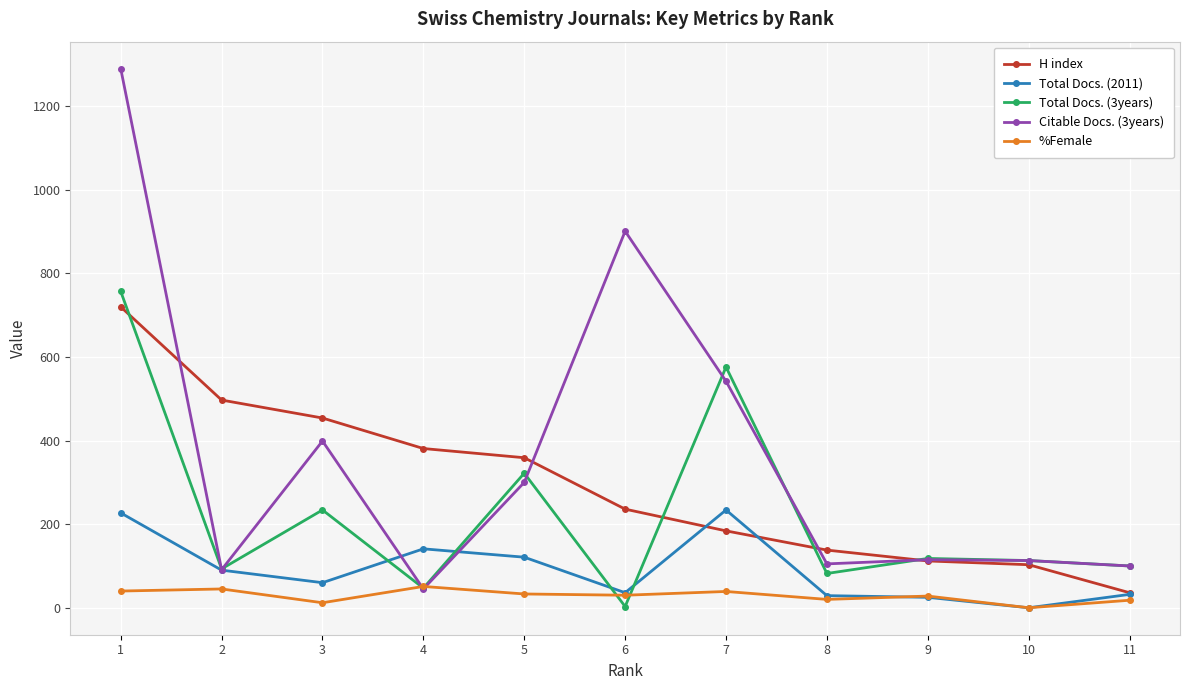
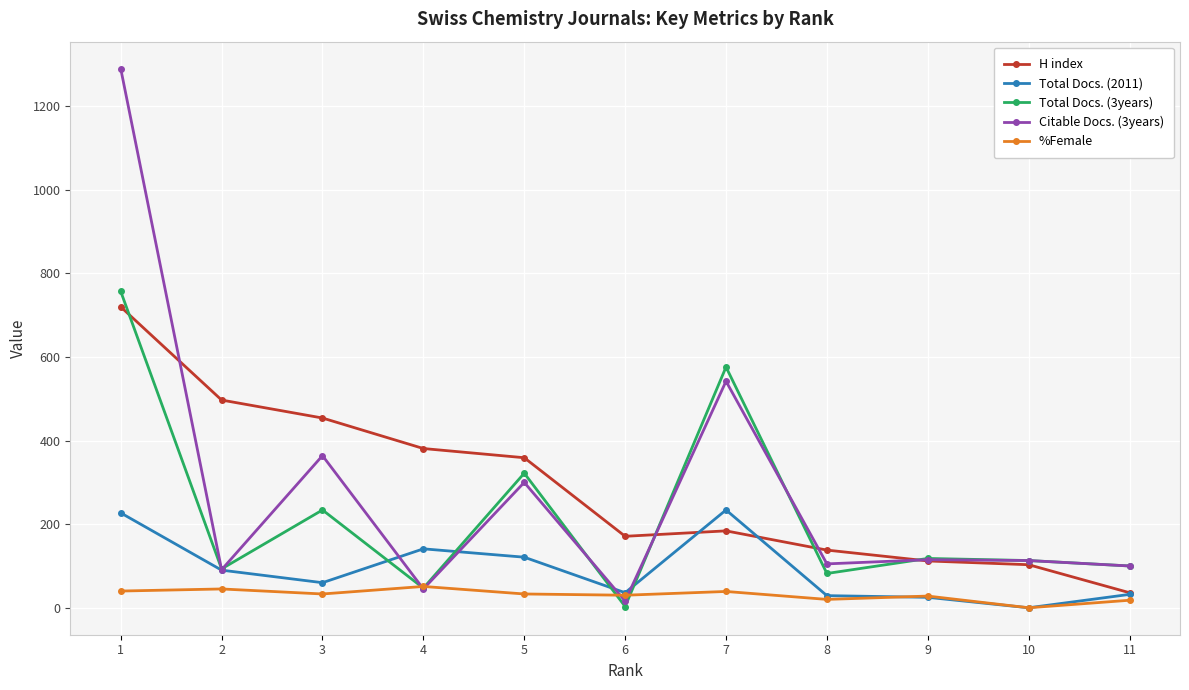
  {
    "H index": {
      "1": 720,
      "2": 500,
      "3": 450,
      "4": 380,
      "5": 360,
-     "6": 240,
+     "6": 170,
      "7": 180,
      "8": 140,
      "10": 100
    },
    "Total Docs. (2011)": {
      "1": 230,
      "3": 60,
      "4": 140,
      "5": 120,
      "7": 230,
      "8": 30
    },
    "Total Docs. (3years)": {
      "1": 760,
      "3": 230,
      "5": 320,
      "6": 0,
      "7": 580,
      "8": 80
    },
    "Citable Docs. (3years)": {
      "1": 1290,
-     "3": 400,
+     "3": 360,
      "5": 300,
-     "6": 900,
+     "6": 20,
      "7": 540,
      "8": 110
    },
    "%Female": {
      "1": 40,
      "2": 50,
-     "3": 10,
+     "3": 30,
      "5": 30,
      "7": 40,
      "8": 20,
      "11": 20
    }
  }
